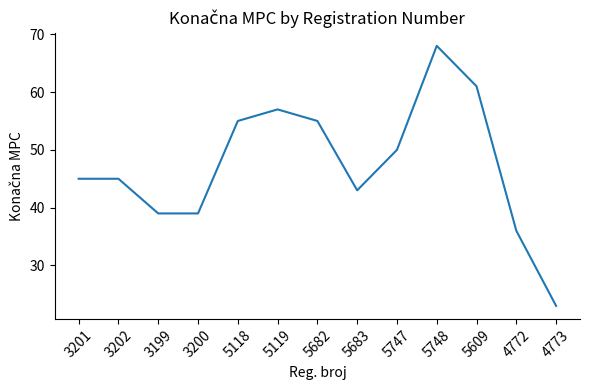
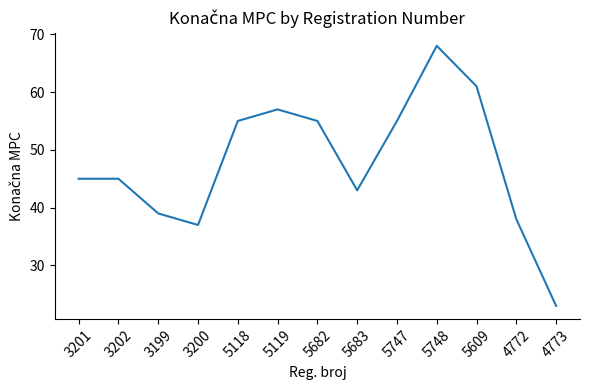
  {
    "3201": 45,
    "3202": 45,
    "3199": 39,
-   "3200": 39,
+   "3200": 37,
    "5118": 55,
    "5119": 57,
    "5682": 55,
    "5683": 43,
-   "5747": 50,
+   "5747": 55,
    "5748": 68,
    "5609": 61,
-   "4772": 36,
+   "4772": 38,
    "4773": 23
  }
